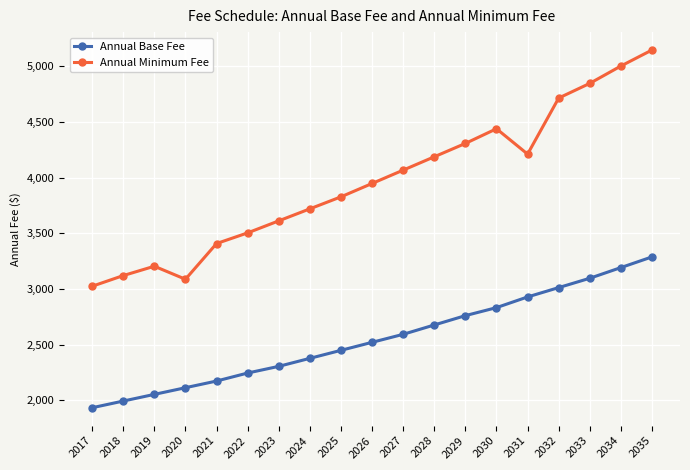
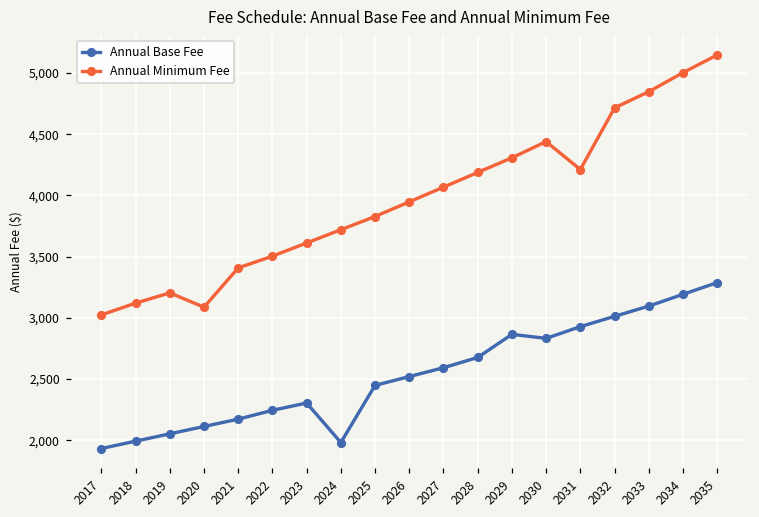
  {
    "Annual Base Fee": {
      "2017": "1,930",
      "2018": "1,990",
      "2019": "2,050",
      "2020": "2,110",
      "2021": "2,170",
      "2022": "2,240",
      "2023": "2,300",
-     "2024": "2,380",
+     "2024": "1,980",
      "2025": "2,450",
      "2026": "2,520",
      "2027": "2,590",
      "2028": "2,680",
-     "2029": "2,760",
+     "2029": "2,870",
      "2030": "2,830",
      "2031": "2,930",
      "2032": "3,010",
      "2033": "3,100",
      "2034": "3,190",
      "2035": "3,290"
    },
    "Annual Minimum Fee": {
      "2017": "3,020",
      "2018": "3,120",
      "2019": "3,200",
      "2020": "3,090",
      "2021": "3,410",
      "2022": "3,500",
      "2023": "3,610",
      "2024": "3,720",
      "2025": "3,830",
      "2026": "3,950",
      "2027": "4,070",
      "2028": "4,190",
      "2029": "4,310",
      "2030": "4,440",
      "2031": "4,210",
      "2032": "4,720",
      "2033": "4,850",
      "2034": "5,000",
      "2035": "5,150"
    }
  }
